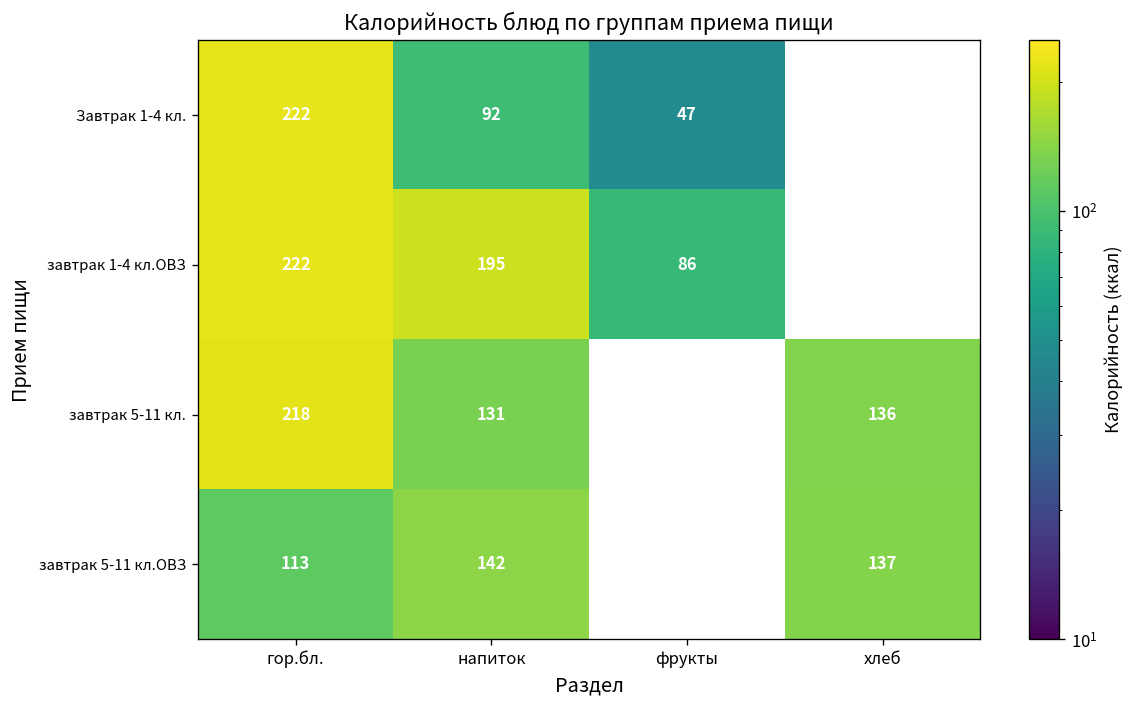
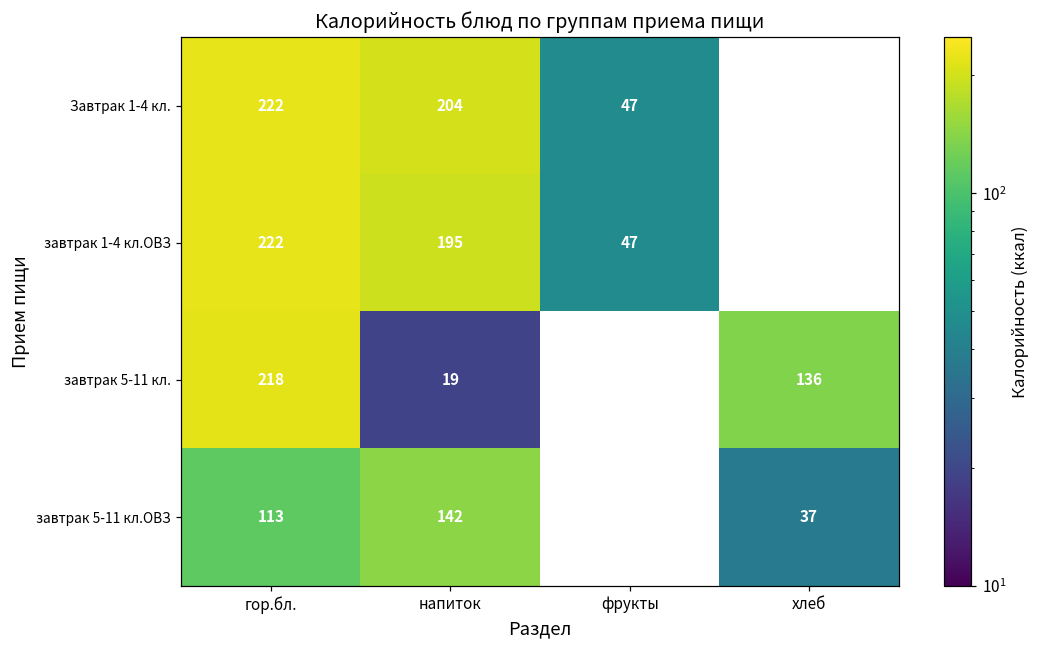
  {
    "Завтрак 1-4 кл.": {
      "гор.бл.": 222,
-     "напиток": 92,
+     "напиток": 204,
      "фрукты": 47
    },
    "завтрак 1-4 кл.ОВЗ": {
      "гор.бл.": 222,
      "напиток": 195,
-     "фрукты": 86
+     "фрукты": 47
    },
    "завтрак 5-11 кл.": {
      "гор.бл.": 218,
-     "напиток": 131,
+     "напиток": 19,
      "хлеб": 136
    },
    "завтрак 5-11 кл.ОВЗ": {
      "гор.бл.": 113,
      "напиток": 142,
-     "хлеб": 137
+     "хлеб": 37
    }
  }
